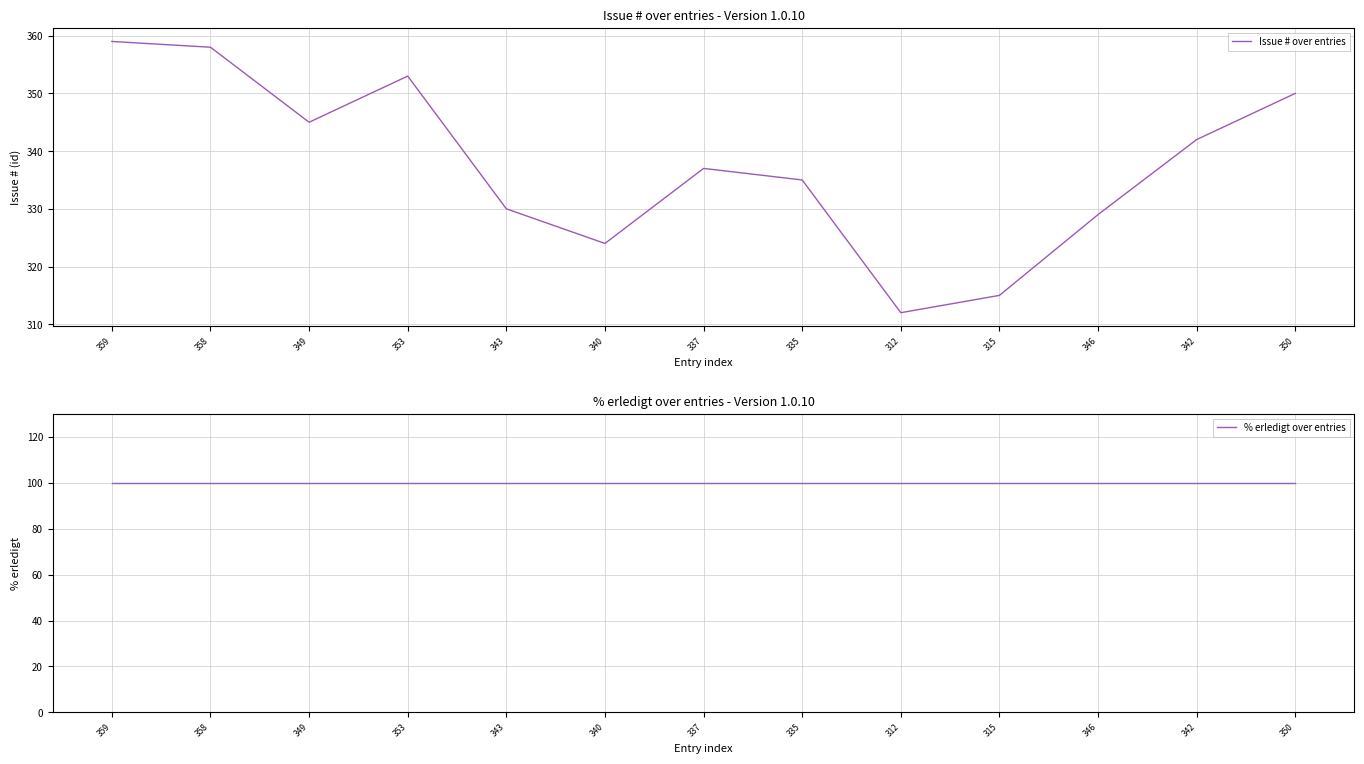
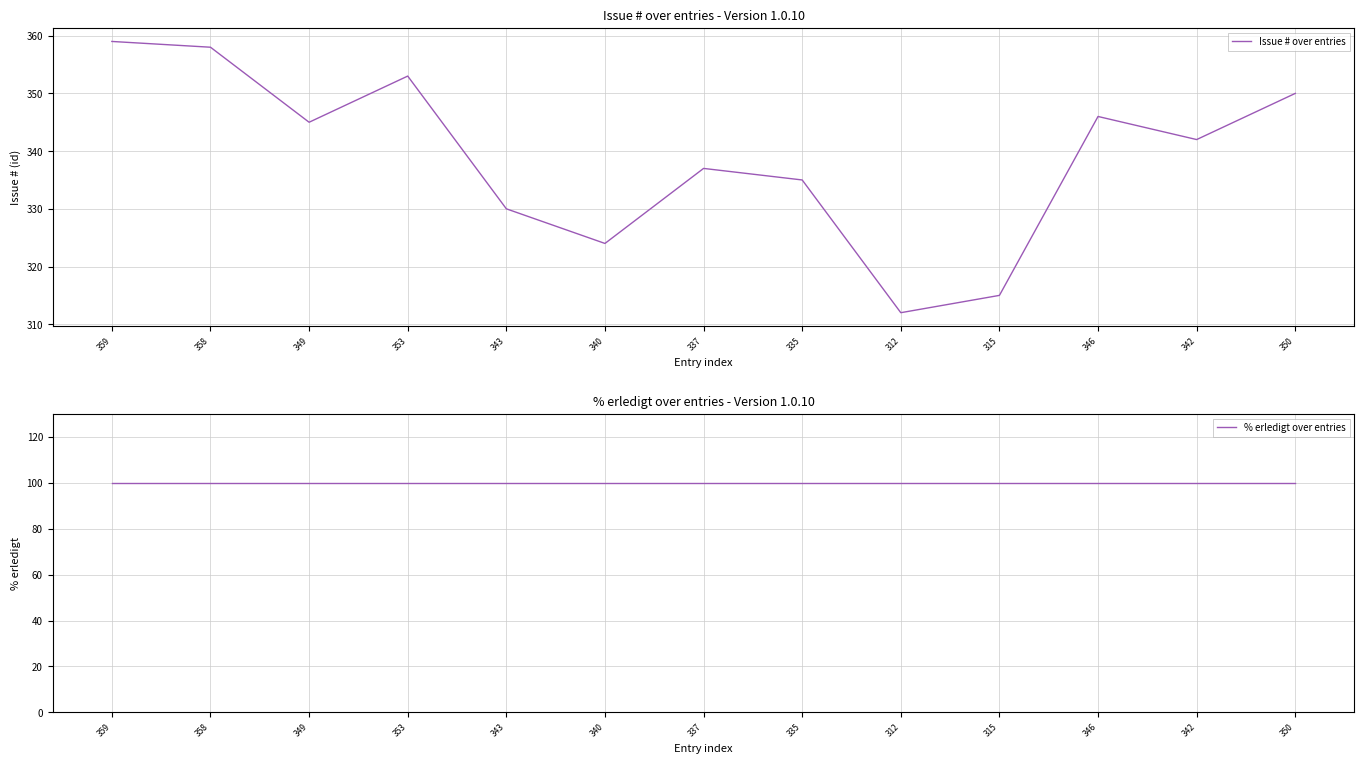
  {
    "Issue # over entries - Version 1.0.10": {
      "359": 359,
      "358": 358,
      "349": 345,
      "353": 353,
      "343": 330,
      "340": 324,
      "337": 337,
      "335": 335,
      "312": 312,
      "315": 315,
-     "346": 329,
+     "346": 346,
      "342": 342,
      "350": 350
    },
    "% erledigt over entries - Version 1.0.10": {
      "359": 100,
      "358": 100,
      "349": 100,
      "353": 100,
      "343": 100,
      "340": 100,
      "337": 100,
      "335": 100,
      "312": 100,
      "315": 100,
      "346": 100,
      "342": 100,
      "350": 100
    }
  }
